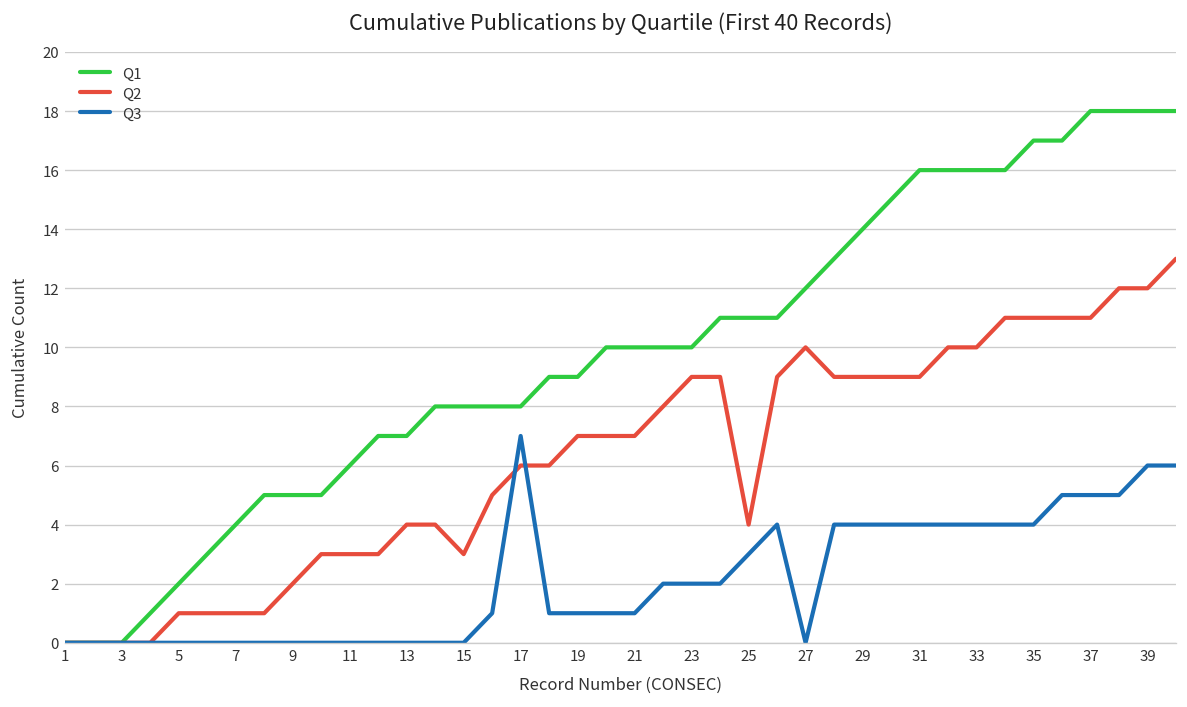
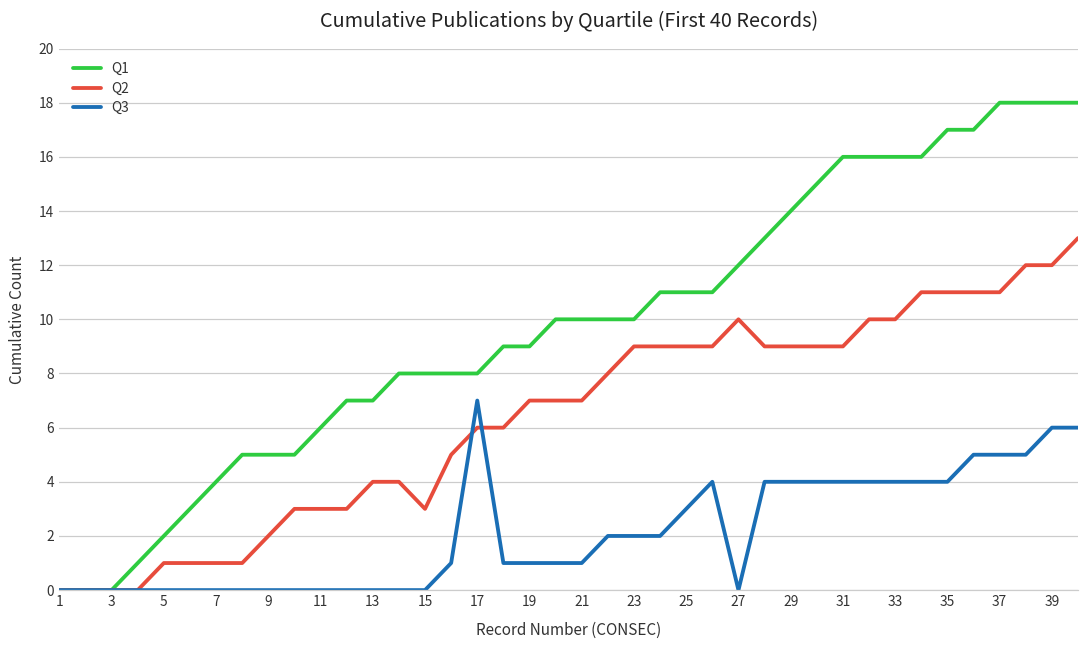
  {
    "Q1": {
      "5": 2,
      "7": 4,
      "9": 5,
      "11": 6,
      "13": 7,
      "15": 8,
      "17": 8,
      "19": 9,
      "21": 10,
      "23": 10,
      "25": 11,
      "27": 12,
      "29": 14,
      "31": 16,
      "33": 16,
      "35": 17,
      "37": 18,
      "39": 18
    },
    "Q2": {
      "5": 1,
      "7": 1,
      "9": 2,
      "11": 3,
      "13": 4,
      "15": 3,
      "17": 6,
      "19": 7,
      "21": 7,
      "23": 9,
-     "25": 4,
+     "25": 9,
      "27": 10,
      "29": 9,
      "31": 9,
      "33": 10,
      "35": 11,
      "37": 11,
      "39": 12
    },
    "Q3": {
      "5": 0,
      "7": 0,
      "9": 0,
      "11": 0,
      "13": 0,
      "15": 0,
      "17": 7,
      "19": 1,
      "21": 1,
      "23": 2,
      "25": 3,
      "27": 0,
      "29": 4,
      "31": 4,
      "33": 4,
      "35": 4,
      "37": 5,
      "39": 6
    }
  }
